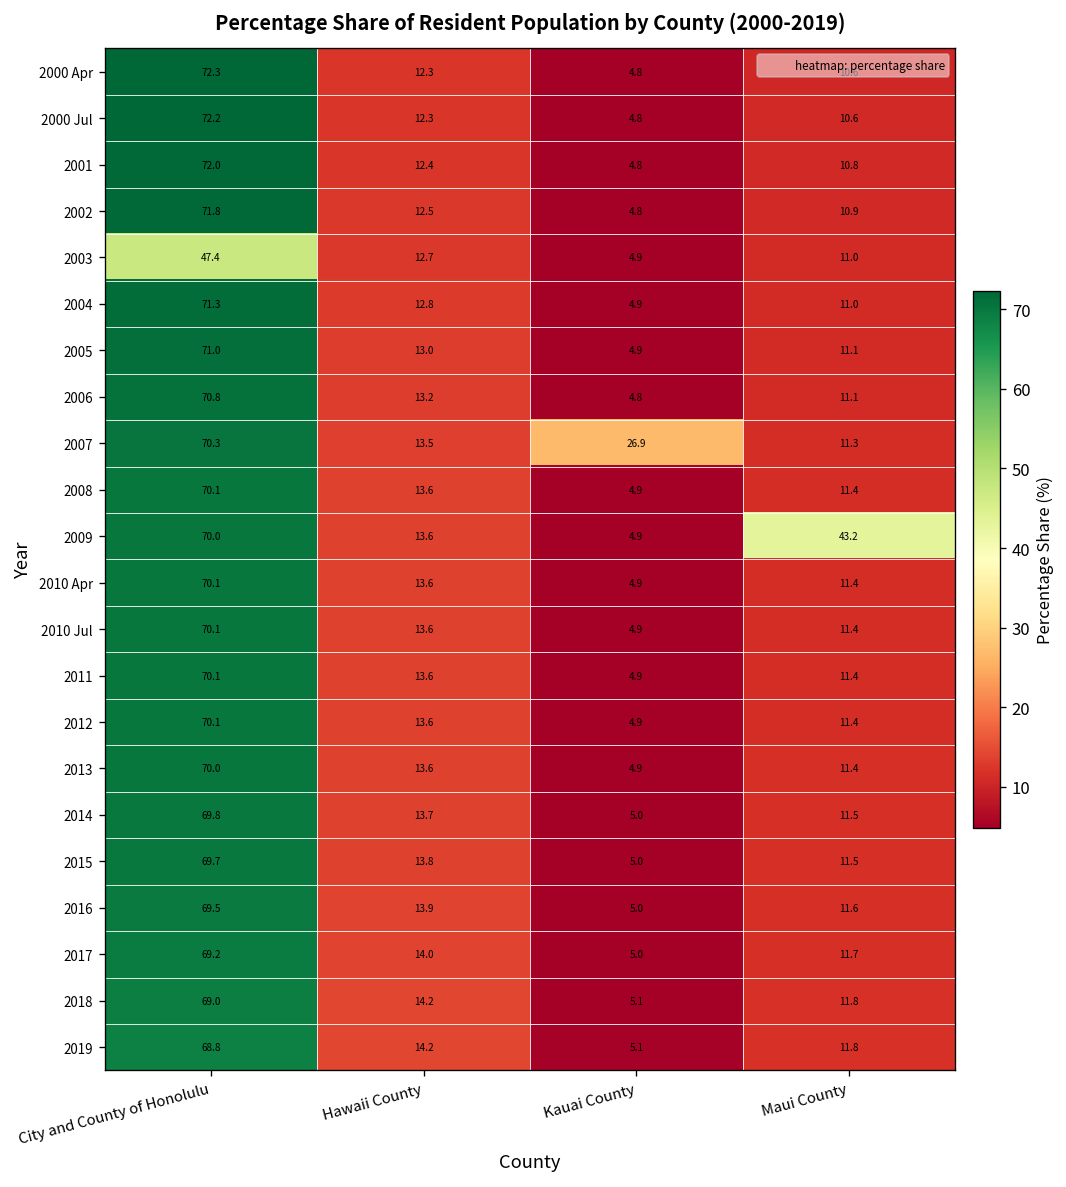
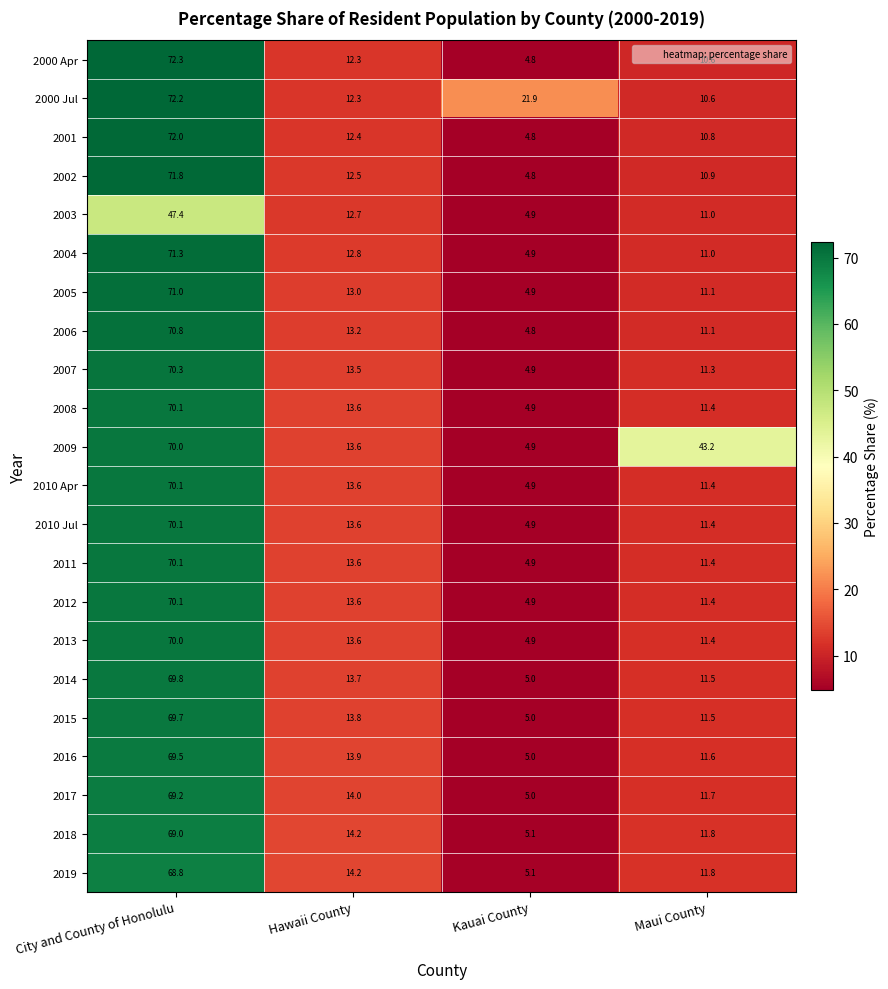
  {
    "2000 Apr": {
      "City and County of Honolulu": 72.3,
      "Hawaii County": 12.3,
      "Kauai County": 4.8
    },
    "2000 Jul": {
      "City and County of Honolulu": 72.2,
      "Hawaii County": 12.3,
-     "Kauai County": 4.8,
+     "Kauai County": 21.9,
      "Maui County": 10.6
    },
    "2001": {
      "City and County of Honolulu": 72.0,
      "Hawaii County": 12.4,
      "Kauai County": 4.8,
      "Maui County": 10.8
    },
    "2002": {
      "City and County of Honolulu": 71.8,
      "Hawaii County": 12.5,
      "Kauai County": 4.8,
      "Maui County": 10.9
    },
    "2003": {
      "City and County of Honolulu": 47.4,
      "Hawaii County": 12.7,
      "Kauai County": 4.9,
      "Maui County": 11.0
    },
    "2004": {
      "City and County of Honolulu": 71.3,
      "Hawaii County": 12.8,
      "Kauai County": 4.9,
      "Maui County": 11.0
    },
    "2005": {
      "City and County of Honolulu": 71.0,
      "Hawaii County": 13.0,
      "Kauai County": 4.9,
      "Maui County": 11.1
    },
    "2006": {
      "City and County of Honolulu": 70.8,
      "Hawaii County": 13.2,
      "Kauai County": 4.8,
      "Maui County": 11.1
    },
    "2007": {
      "City and County of Honolulu": 70.3,
      "Hawaii County": 13.5,
-     "Kauai County": 26.9,
+     "Kauai County": 4.9,
      "Maui County": 11.3
    },
    "2008": {
      "City and County of Honolulu": 70.1,
      "Hawaii County": 13.6,
      "Kauai County": 4.9,
      "Maui County": 11.4
    },
    "2009": {
      "City and County of Honolulu": 70.0,
      "Hawaii County": 13.6,
      "Kauai County": 4.9,
      "Maui County": 43.2
    },
    "2010 Apr": {
      "City and County of Honolulu": 70.1,
      "Hawaii County": 13.6,
      "Kauai County": 4.9,
      "Maui County": 11.4
    },
    "2010 Jul": {
      "City and County of Honolulu": 70.1,
      "Hawaii County": 13.6,
      "Kauai County": 4.9,
      "Maui County": 11.4
    },
    "2011": {
      "City and County of Honolulu": 70.1,
      "Hawaii County": 13.6,
      "Kauai County": 4.9,
      "Maui County": 11.4
    },
    "2012": {
      "City and County of Honolulu": 70.1,
      "Hawaii County": 13.6,
      "Kauai County": 4.9,
      "Maui County": 11.4
    },
    "2013": {
      "City and County of Honolulu": 70.0,
      "Hawaii County": 13.6,
      "Kauai County": 4.9,
      "Maui County": 11.4
    },
    "2014": {
      "City and County of Honolulu": 69.8,
      "Hawaii County": 13.7,
      "Kauai County": 5.0,
      "Maui County": 11.5
    },
    "2015": {
      "City and County of Honolulu": 69.7,
      "Hawaii County": 13.8,
      "Kauai County": 5.0,
      "Maui County": 11.5
    },
    "2016": {
      "City and County of Honolulu": 69.5,
      "Hawaii County": 13.9,
      "Kauai County": 5.0,
      "Maui County": 11.6
    },
    "2017": {
      "City and County of Honolulu": 69.2,
      "Hawaii County": 14.0,
      "Kauai County": 5.0,
      "Maui County": 11.7
    },
    "2018": {
      "City and County of Honolulu": 69.0,
      "Hawaii County": 14.2,
      "Kauai County": 5.1,
      "Maui County": 11.8
    },
    "2019": {
      "City and County of Honolulu": 68.8,
      "Hawaii County": 14.2,
      "Kauai County": 5.1,
      "Maui County": 11.8
    }
  }
